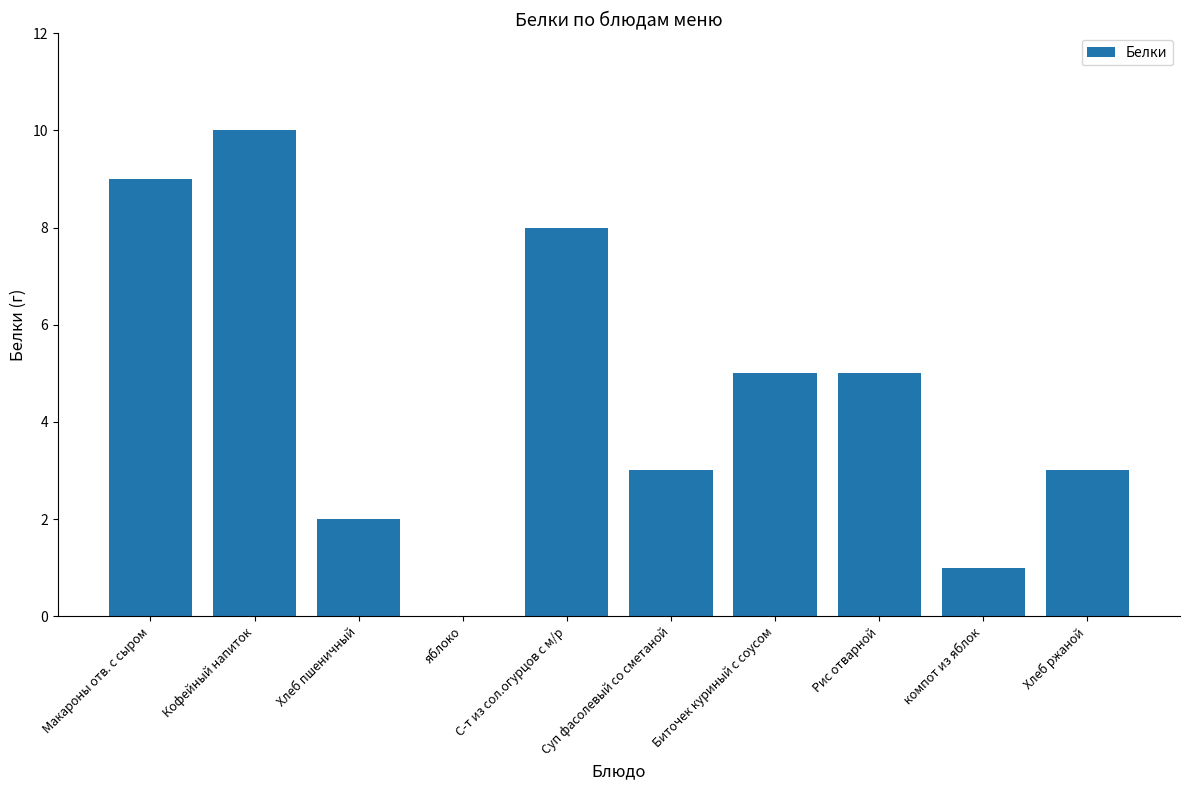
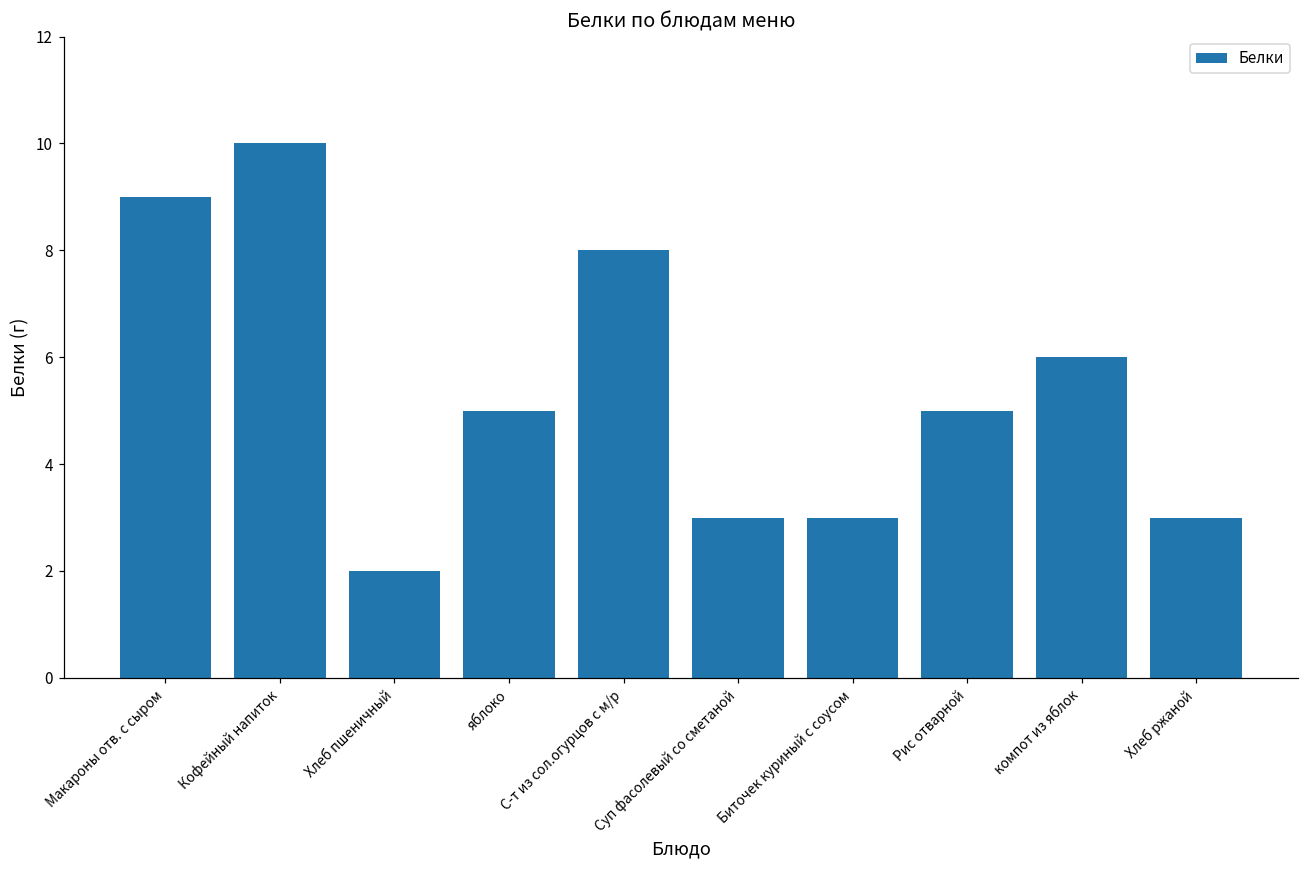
  {
    "Макароны отв. с сыром": 9,
    "Кофейный напиток": 10,
    "Хлеб пшеничный": 2,
-   "яблоко": 0,
+   "яблоко": 5,
    "С-т из сол.огурцов с м/р": 8,
    "Суп фасолевый со сметаной": 3,
-   "Биточек куриный с соусом": 5,
+   "Биточек куриный с соусом": 3,
    "Рис отварной": 5,
-   "компот из яблок": 1,
+   "компот из яблок": 6,
    "Хлеб ржаной": 3
  }
